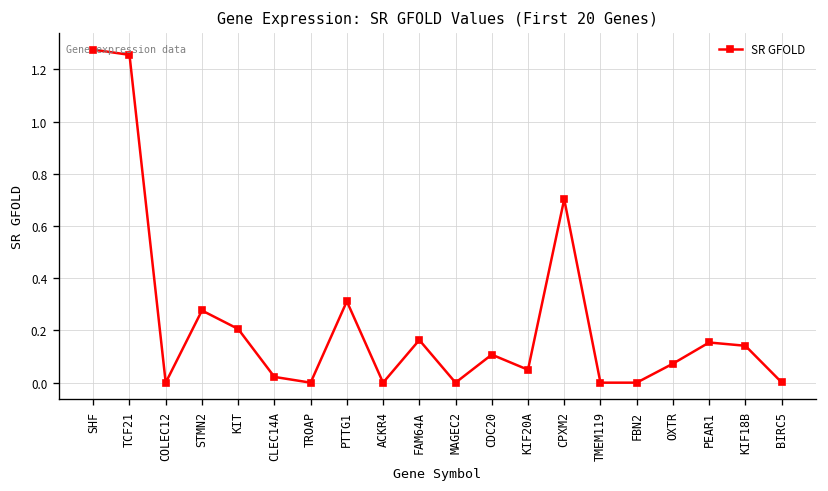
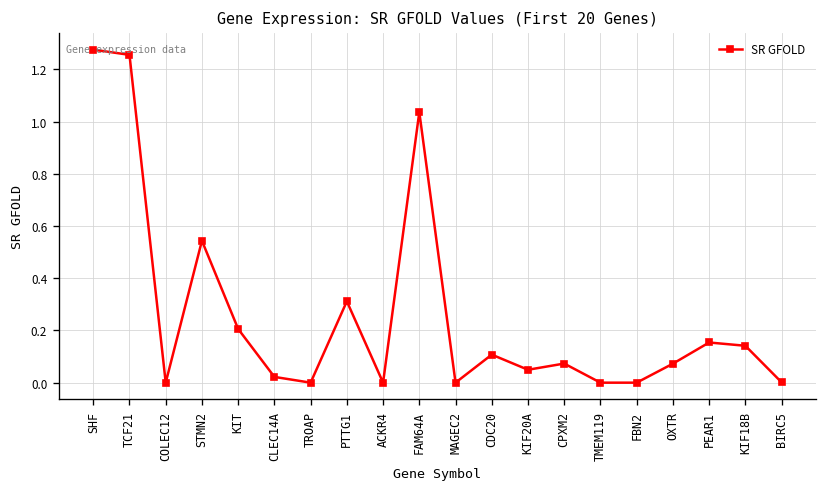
  {
    "SHF": 1.28,
    "TCF21": 1.26,
    "COLEC12": 0.00,
-   "STMN2": 0.28,
+   "STMN2": 0.54,
    "KIT": 0.21,
    "CLEC14A": 0.02,
    "TROAP": 0.00,
    "PTTG1": 0.31,
    "ACKR4": 0.00,
-   "FAM64A": 0.16,
+   "FAM64A": 1.04,
    "MAGEC2": 0.00,
    "CDC20": 0.11,
    "KIF20A": 0.05,
-   "CPXM2": 0.70,
+   "CPXM2": 0.07,
    "TMEM119": 0.00,
    "FBN2": 0.00,
    "OXTR": 0.07,
    "PEAR1": 0.15,
    "KIF18B": 0.14,
    "BIRC5": 0.00
  }
